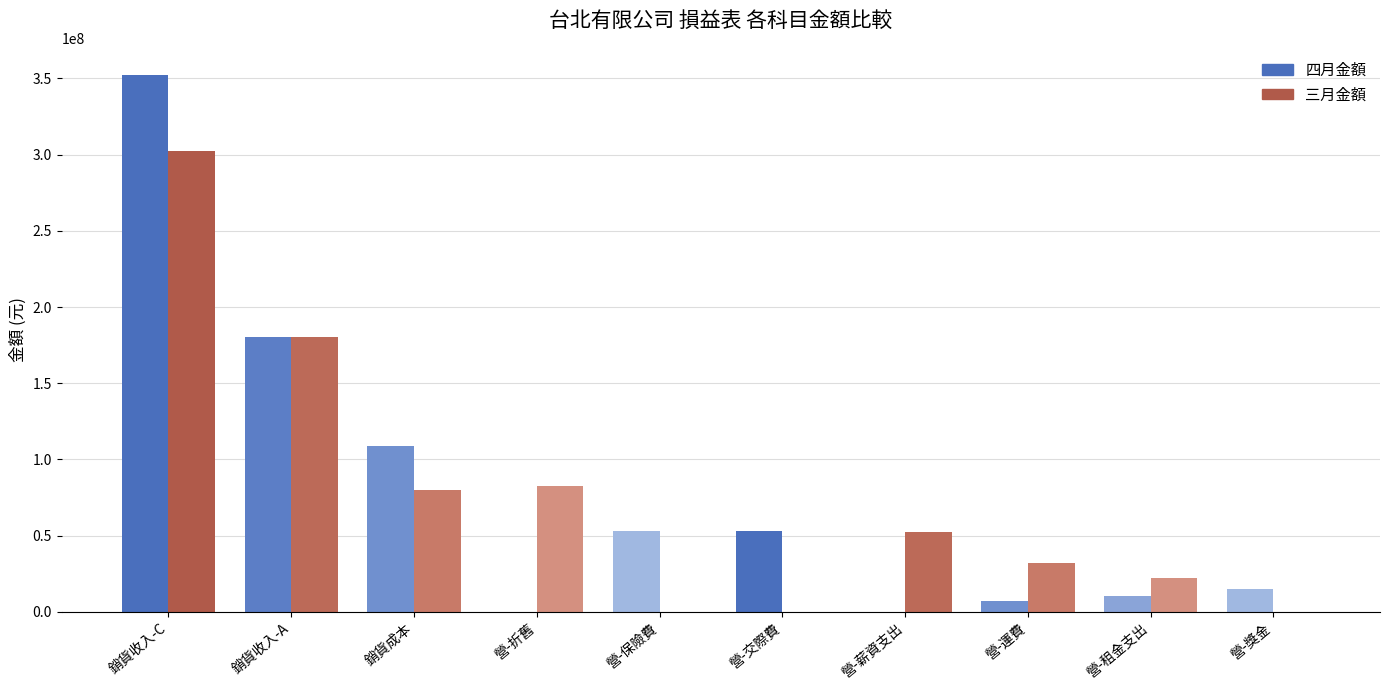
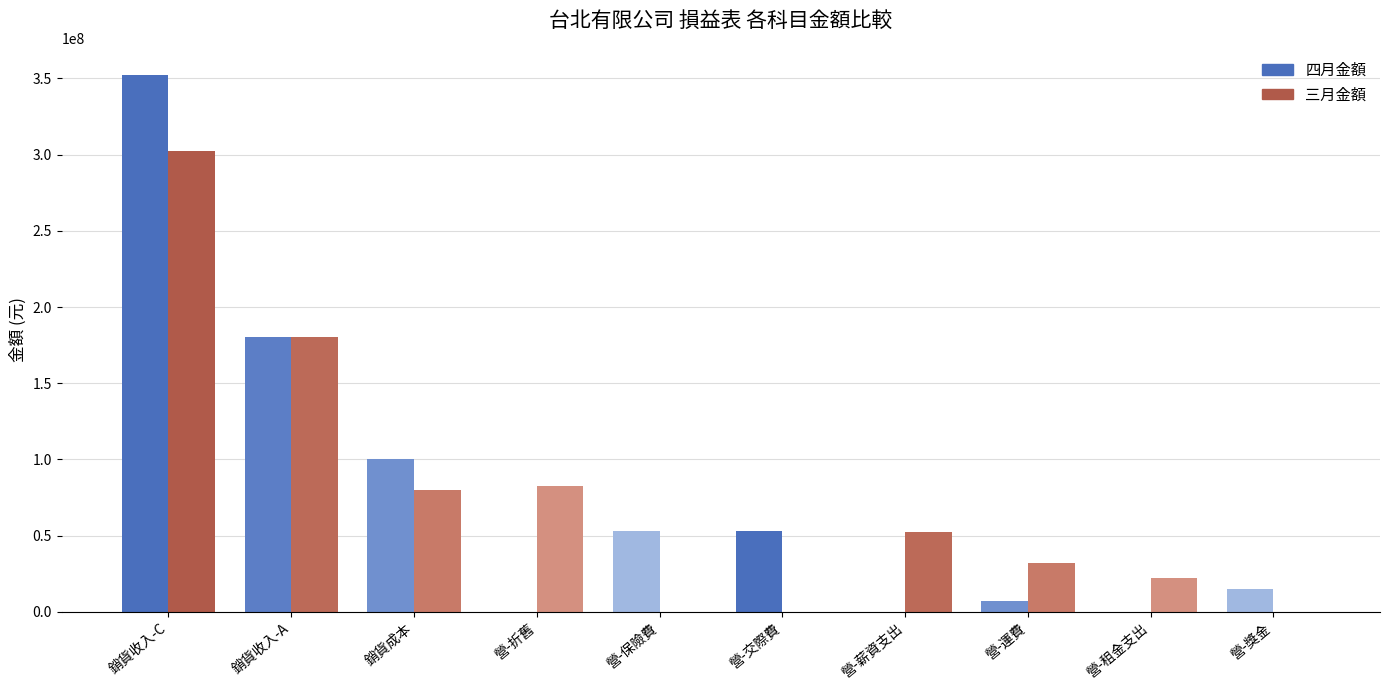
  {
    "四月金額": {
      "銷貨收入-C": 352000000,
      "銷貨收入-A": 180000000,
-     "銷貨成本": 109000000,
+     "銷貨成本": 100000000,
      "營-折舊": 0,
      "營-保險費": 53000000,
      "營-交際費": 53000000,
      "營-薪資支出": 0,
      "營-運費": 7000000,
-     "營-租金支出": 11000000,
+     "營-租金支出": 0,
      "營-獎金": 15000000
    },
    "三月金額": {
      "銷貨收入-C": 302000000,
      "銷貨收入-A": 180000000,
      "銷貨成本": 80000000,
      "營-折舊": 82000000,
      "營-保險費": 0,
      "營-交際費": 0,
      "營-薪資支出": 52000000,
      "營-運費": 32000000,
      "營-租金支出": 22000000,
      "營-獎金": 0
    }
  }
